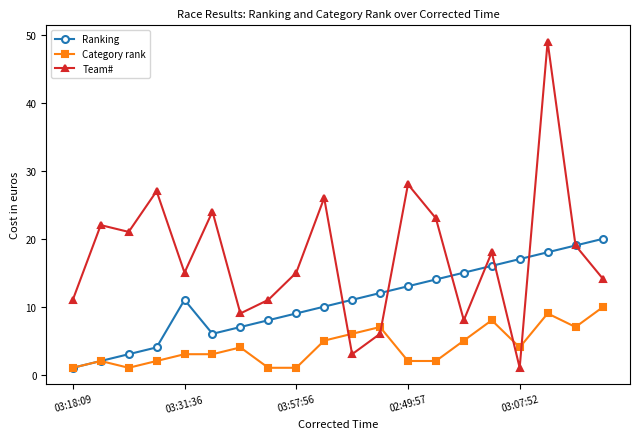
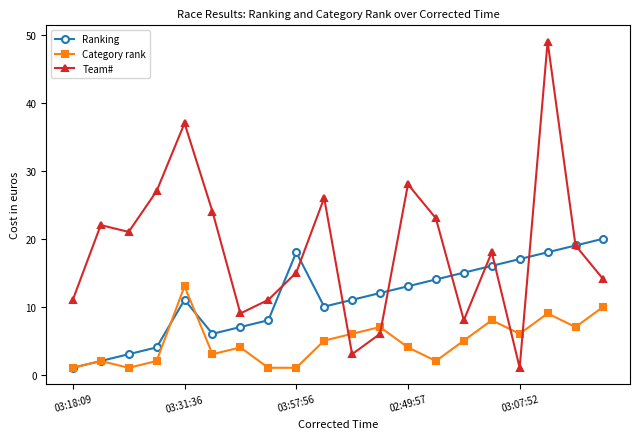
  {
    "Ranking": {
      "03:31:36": 11,
-     "03:57:56": 9,
+     "03:57:56": 18,
      "02:49:57": 13,
      "03:07:52": 17
    },
    "Category rank": {
-     "03:31:36": 3,
+     "03:31:36": 13,
      "03:57:56": 1,
-     "02:49:57": 2,
-     "03:07:52": 4
+     "02:49:57": 4,
+     "03:07:52": 6
    },
    "Team#": {
      "03:18:09": 11,
-     "03:31:36": 15,
+     "03:31:36": 37,
      "03:57:56": 15,
      "02:49:57": 28,
      "03:07:52": 1
    }
  }
